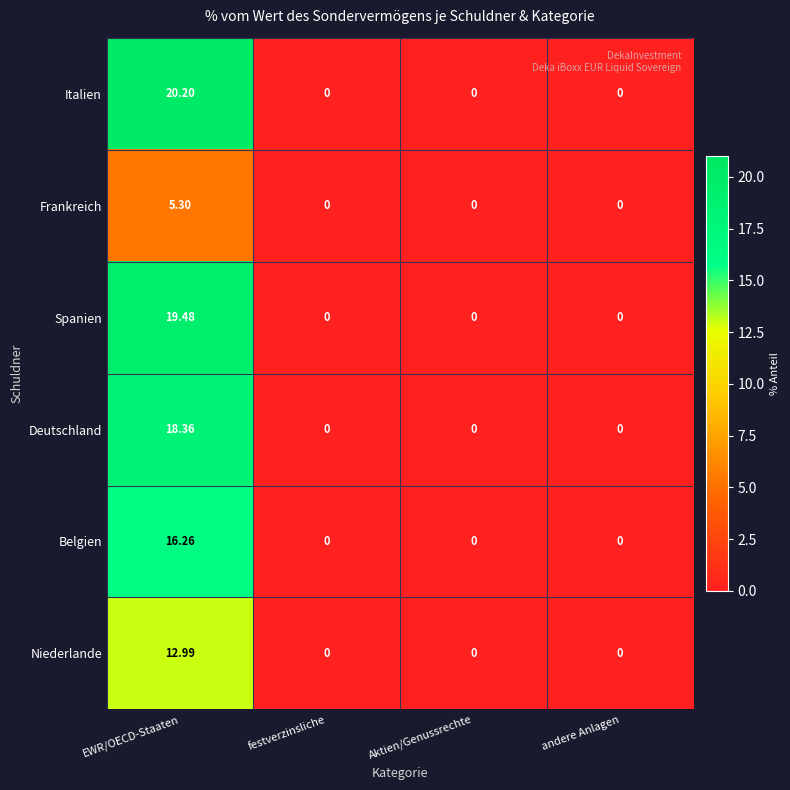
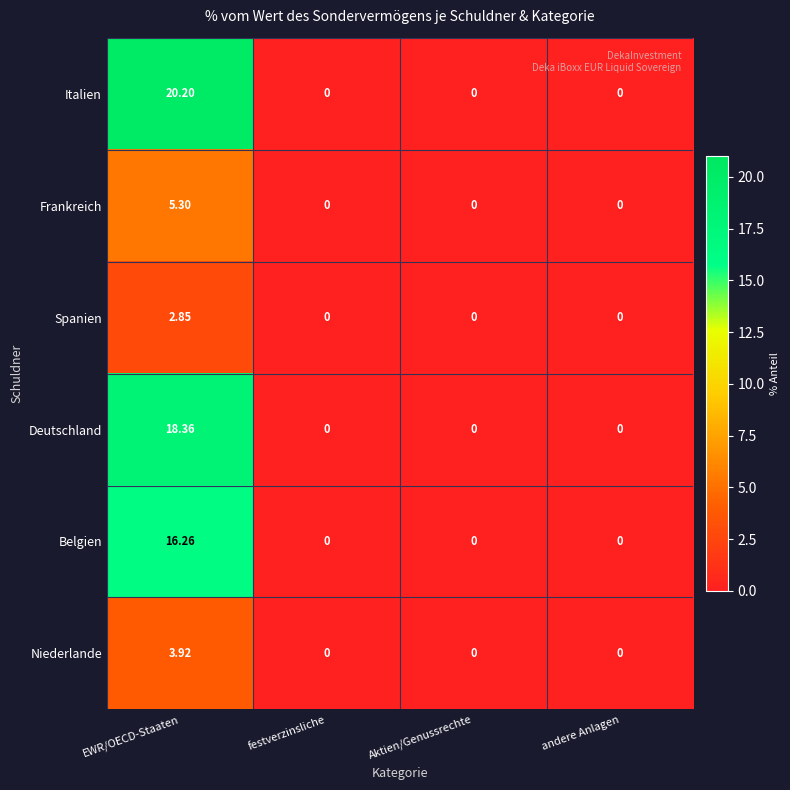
  {
    "Italien": {
      "EWR/OECD-Staaten": 20.20,
      "festverzinsliche": 0,
      "Aktien/Genussrechte": 0
    },
    "Frankreich": {
      "EWR/OECD-Staaten": 5.30,
      "festverzinsliche": 0,
      "Aktien/Genussrechte": 0,
      "andere Anlagen": 0
    },
    "Spanien": {
-     "EWR/OECD-Staaten": 19.48,
+     "EWR/OECD-Staaten": 2.85,
      "festverzinsliche": 0,
      "Aktien/Genussrechte": 0,
      "andere Anlagen": 0
    },
    "Deutschland": {
      "EWR/OECD-Staaten": 18.36,
      "festverzinsliche": 0,
      "Aktien/Genussrechte": 0,
      "andere Anlagen": 0
    },
    "Belgien": {
      "EWR/OECD-Staaten": 16.26,
      "festverzinsliche": 0,
      "Aktien/Genussrechte": 0,
      "andere Anlagen": 0
    },
    "Niederlande": {
-     "EWR/OECD-Staaten": 12.99,
+     "EWR/OECD-Staaten": 3.92,
      "festverzinsliche": 0,
      "Aktien/Genussrechte": 0,
      "andere Anlagen": 0
    }
  }
